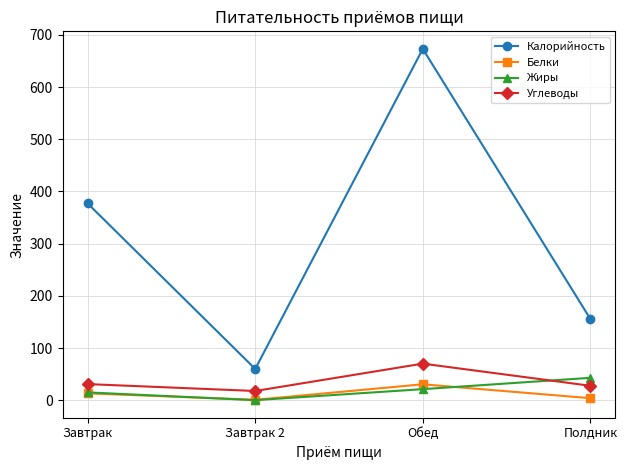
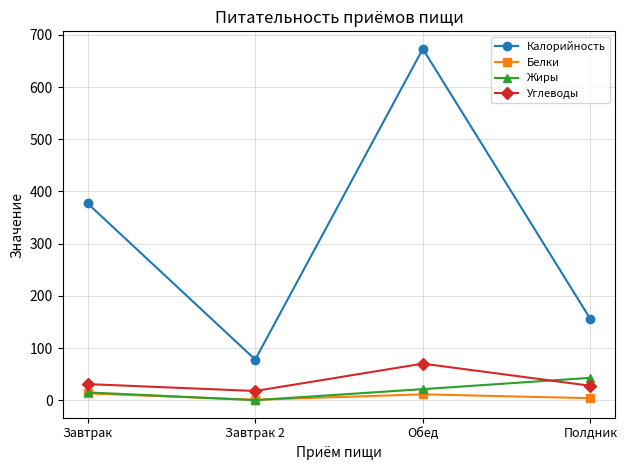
  {
    "Калорийность": {
      "Завтрак": 380,
-     "Завтрак 2": 60,
+     "Завтрак 2": 80,
      "Обед": 670,
      "Полдник": 160
    },
    "Белки": {
-     "Обед": 30,
+     "Обед": 10,
      "Полдник": 0
    },
    "Жиры": {
      "Обед": 20,
      "Полдник": 40
    },
    "Углеводы": {
      "Завтрак": 30,
      "Завтрак 2": 20,
      "Обед": 70,
      "Полдник": 30
    }
  }
